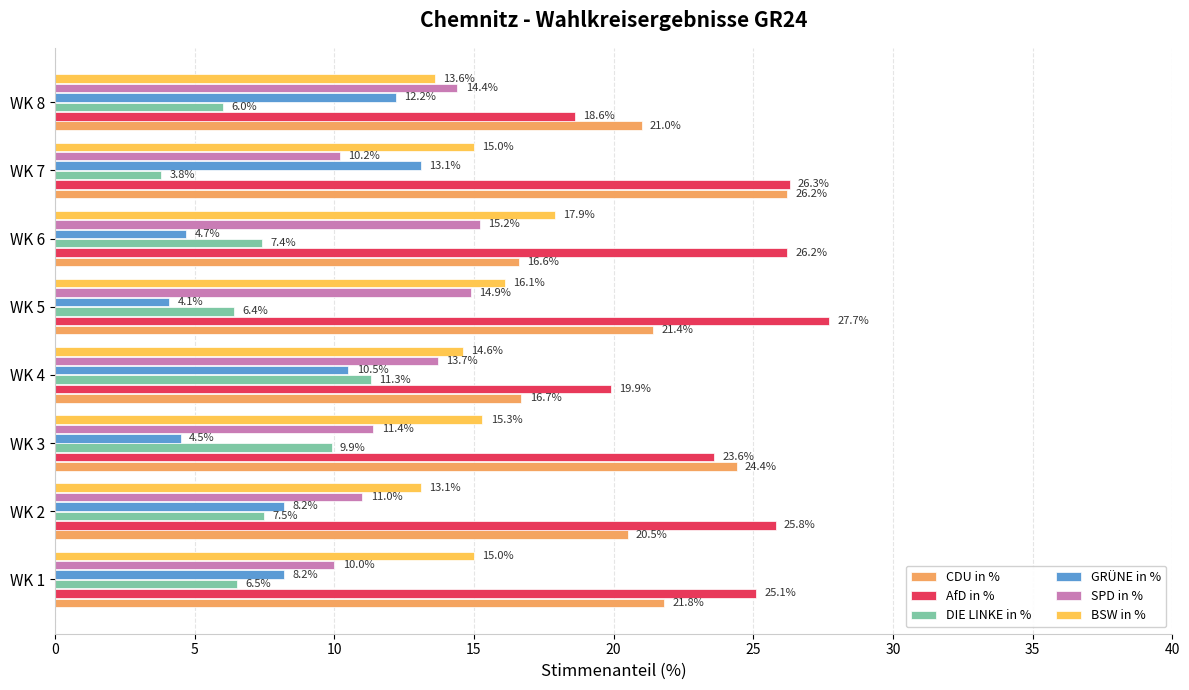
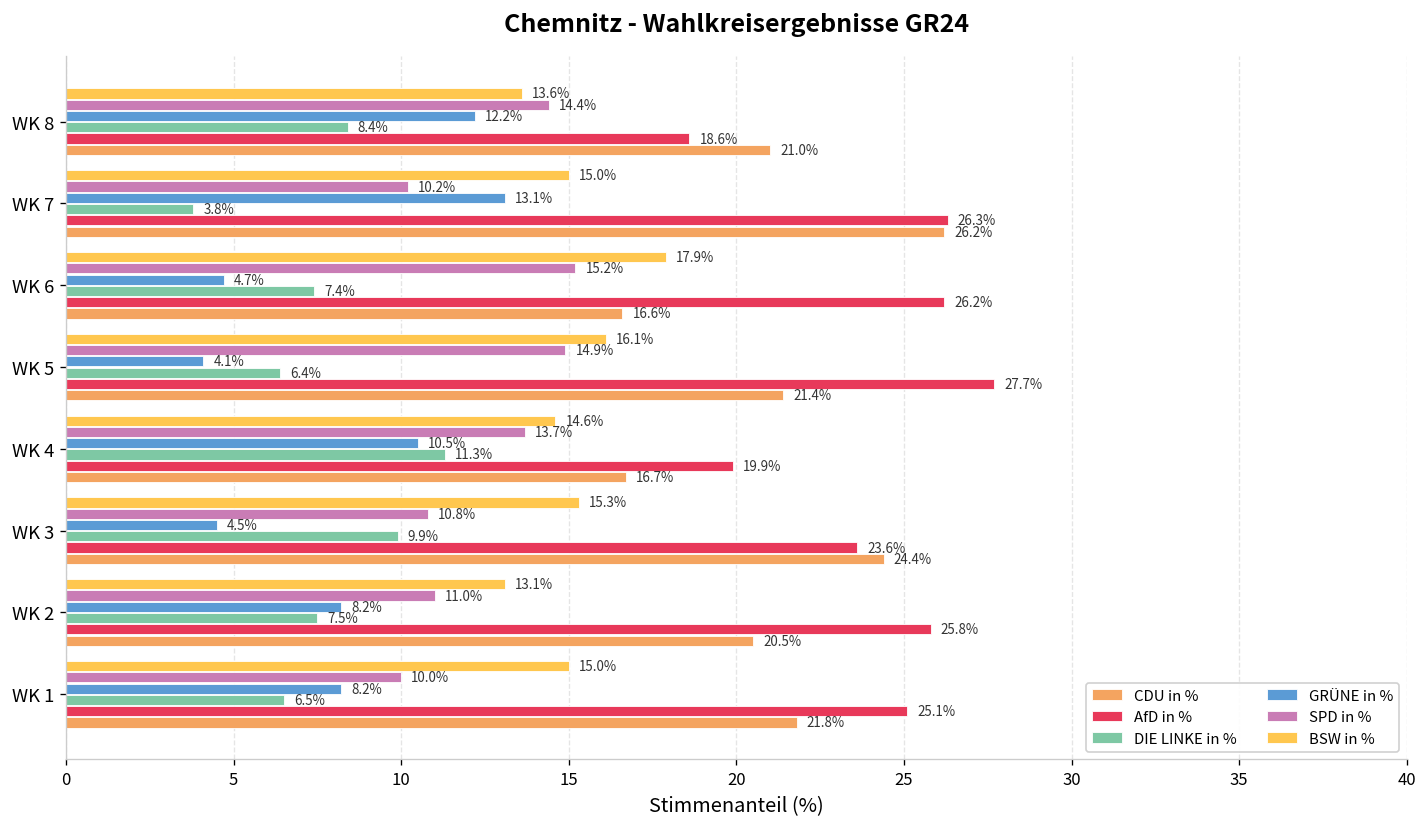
  {
    "AfD in %": {
      "WK 8": "18.6%",
      "WK 7": "26.3%",
      "WK 6": "26.2%",
      "WK 5": "27.7%",
      "WK 4": "19.9%",
      "WK 3": "23.6%",
      "WK 2": "25.8%",
      "WK 1": "25.1%"
    },
    "DIE LINKE in %": {
-     "WK 8": "6.0%",
+     "WK 8": "8.4%",
      "WK 7": "3.8%",
      "WK 6": "7.4%",
      "WK 5": "6.4%",
      "WK 4": "11.3%",
      "WK 3": "9.9%",
      "WK 2": "7.5%",
      "WK 1": "6.5%"
    },
    "GRÜNE in %": {
      "WK 8": "12.2%",
      "WK 7": "13.1%",
      "WK 6": "4.7%",
      "WK 5": "4.1%",
      "WK 4": "10.5%",
      "WK 3": "4.5%",
      "WK 2": "8.2%",
      "WK 1": "8.2%"
    },
    "SPD in %": {
      "WK 8": "14.4%",
      "WK 7": "10.2%",
      "WK 6": "15.2%",
      "WK 5": "14.9%",
      "WK 4": "13.7%",
-     "WK 3": "11.4%",
+     "WK 3": "10.8%",
      "WK 2": "11.0%",
      "WK 1": "10.0%"
    }
  }
